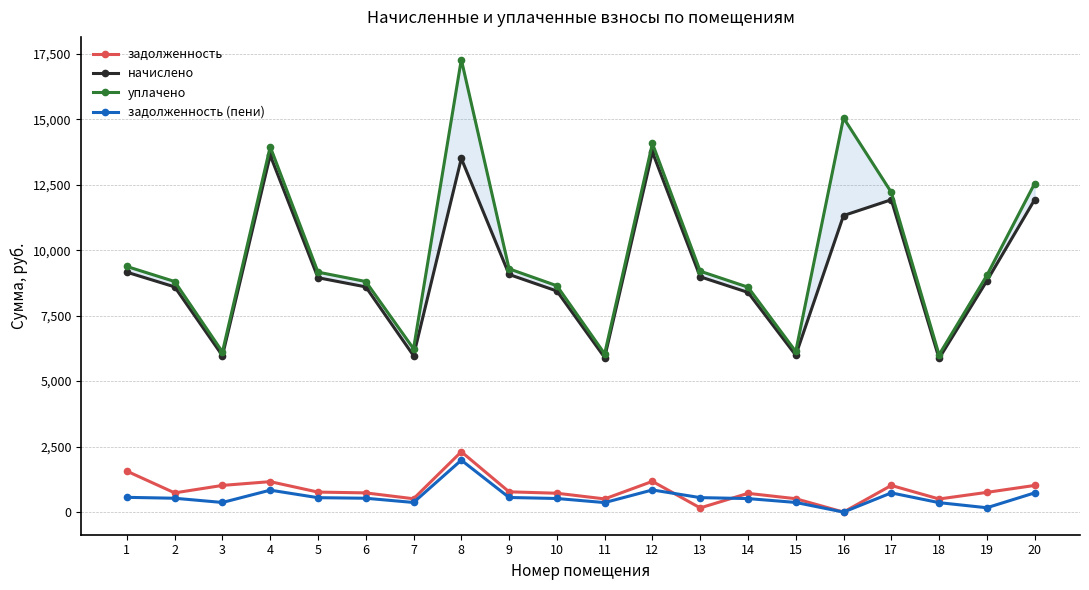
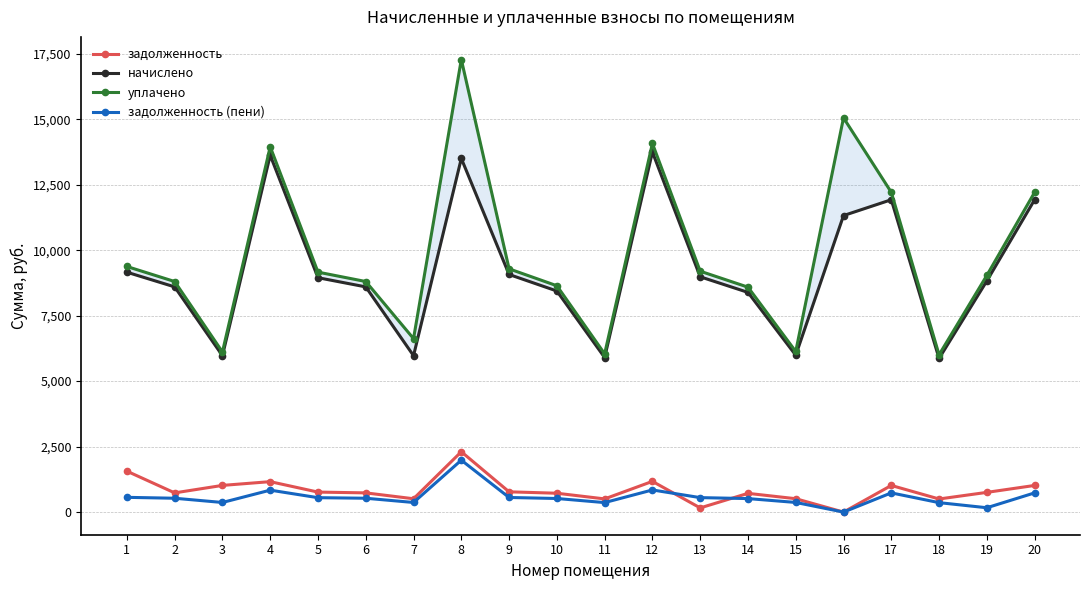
  {
    "задолженность": {
      "1": "1,600",
      "2": "700",
      "3": "1,000",
      "4": "1,200",
      "5": "800",
      "6": "700",
      "7": "500",
      "8": "2,300",
      "9": "800",
      "10": "700",
      "11": "500",
      "12": "1,200",
      "13": "200",
      "14": "700",
      "15": "500",
      "17": "1,000",
      "18": "500",
      "19": "800",
      "20": "1,000"
    },
    "начислено": {
      "1": "9,200",
      "2": "8,600",
      "3": "6,000",
      "4": "13,600",
      "5": "8,900",
      "6": "8,600",
      "7": "6,000",
      "8": "13,500",
      "9": "9,100",
      "10": "8,400",
      "11": "5,900",
      "12": "13,700",
      "13": "9,000",
      "14": "8,400",
      "15": "6,000",
      "16": "11,300",
      "17": "11,900",
      "18": "5,900",
      "19": "8,800",
      "20": "11,900"
    },
    "уплачено": {
      "1": "9,400",
      "2": "8,800",
      "3": "6,100",
      "4": "13,900",
      "5": "9,200",
      "6": "8,800",
-     "7": "6,200",
+     "7": "6,600",
      "8": "17,300",
      "9": "9,300",
      "10": "8,600",
      "11": "6,000",
      "12": "14,100",
      "13": "9,200",
      "14": "8,600",
      "15": "6,100",
      "16": "15,100",
      "17": "12,200",
      "18": "6,000",
      "19": "9,000",
-     "20": "12,500"
+     "20": "12,200"
    },
    "задолженность (пени)": {
      "1": "600",
      "2": "500",
      "3": "400",
      "4": "800",
      "5": "600",
      "6": "500",
      "7": "400",
      "8": "2,000",
      "9": "600",
      "10": "500",
      "11": "400",
      "12": "800",
      "13": "600",
      "14": "500",
      "15": "400",
      "17": "700",
      "18": "400",
      "19": "200",
      "20": "700"
    }
  }
